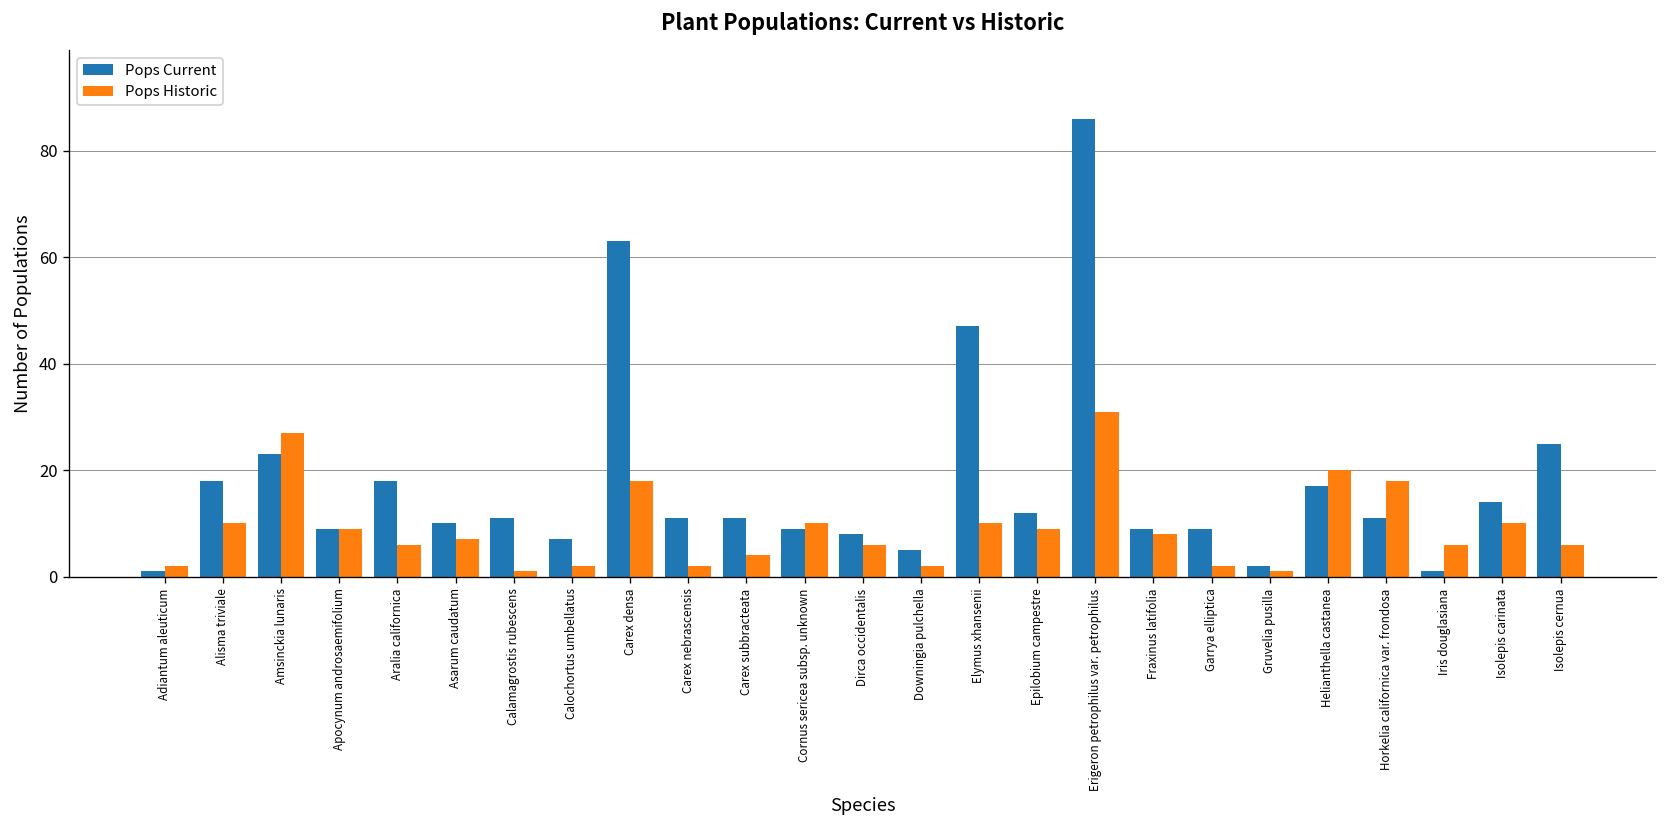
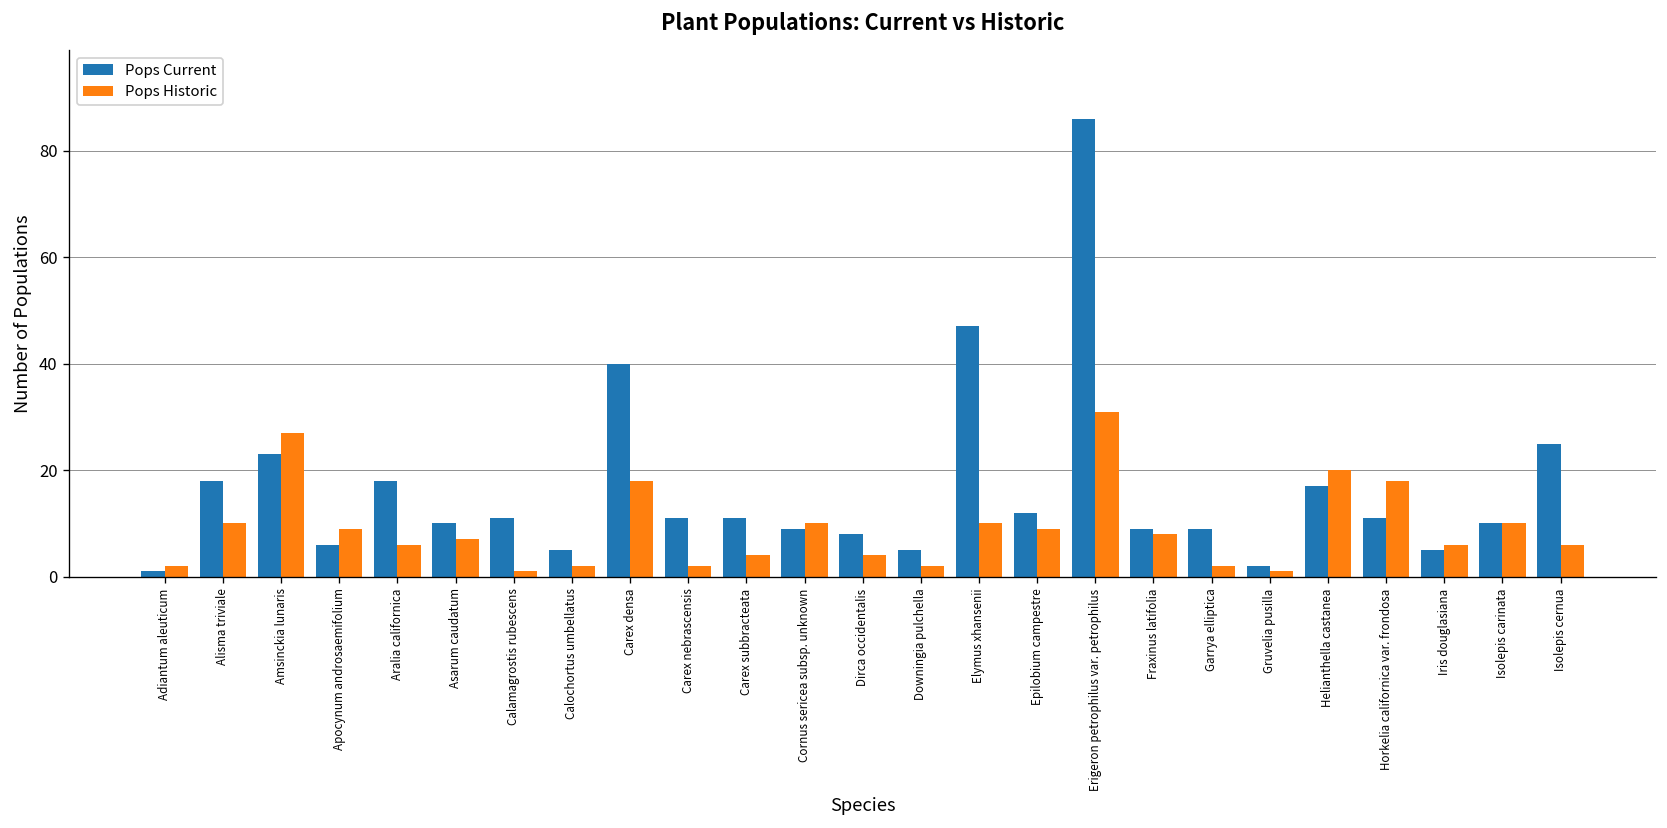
  {
    "Pops Current": {
      "Adiantum aleuticum": 1,
      "Alisma triviale": 18,
      "Amsinckia lunaris": 23,
-     "Apocynum androsaemifolium": 9,
+     "Apocynum androsaemifolium": 6,
      "Aralia californica": 18,
      "Asarum caudatum": 10,
      "Calamagrostis rubescens": 11,
-     "Calochortus umbellatus": 7,
-     "Carex densa": 63,
+     "Calochortus umbellatus": 5,
+     "Carex densa": 40,
      "Carex nebrascensis": 11,
      "Carex subbracteata": 11,
      "Cornus sericea subsp. unknown": 9,
      "Dirca occidentalis": 8,
      "Downingia pulchella": 5,
      "Elymus xhansenii": 47,
      "Epilobium campestre": 12,
      "Erigeron petrophilus var. petrophilus": 86,
      "Fraxinus latifolia": 9,
      "Garrya elliptica": 9,
      "Gruvelia pusilla": 2,
      "Helianthella castanea": 17,
      "Horkelia californica var. frondosa": 11,
-     "Iris douglasiana": 1,
-     "Isolepis carinata": 14,
+     "Iris douglasiana": 5,
+     "Isolepis carinata": 10,
      "Isolepis cernua": 25
    },
    "Pops Historic": {
      "Adiantum aleuticum": 2,
      "Alisma triviale": 10,
      "Amsinckia lunaris": 27,
      "Apocynum androsaemifolium": 9,
      "Aralia californica": 6,
      "Asarum caudatum": 7,
      "Calamagrostis rubescens": 1,
      "Calochortus umbellatus": 2,
      "Carex densa": 18,
      "Carex nebrascensis": 2,
      "Carex subbracteata": 4,
      "Cornus sericea subsp. unknown": 10,
-     "Dirca occidentalis": 6,
+     "Dirca occidentalis": 4,
      "Downingia pulchella": 2,
      "Elymus xhansenii": 10,
      "Epilobium campestre": 9,
      "Erigeron petrophilus var. petrophilus": 31,
      "Fraxinus latifolia": 8,
      "Garrya elliptica": 2,
      "Gruvelia pusilla": 1,
      "Helianthella castanea": 20,
      "Horkelia californica var. frondosa": 18,
      "Iris douglasiana": 6,
      "Isolepis carinata": 10,
      "Isolepis cernua": 6
    }
  }
